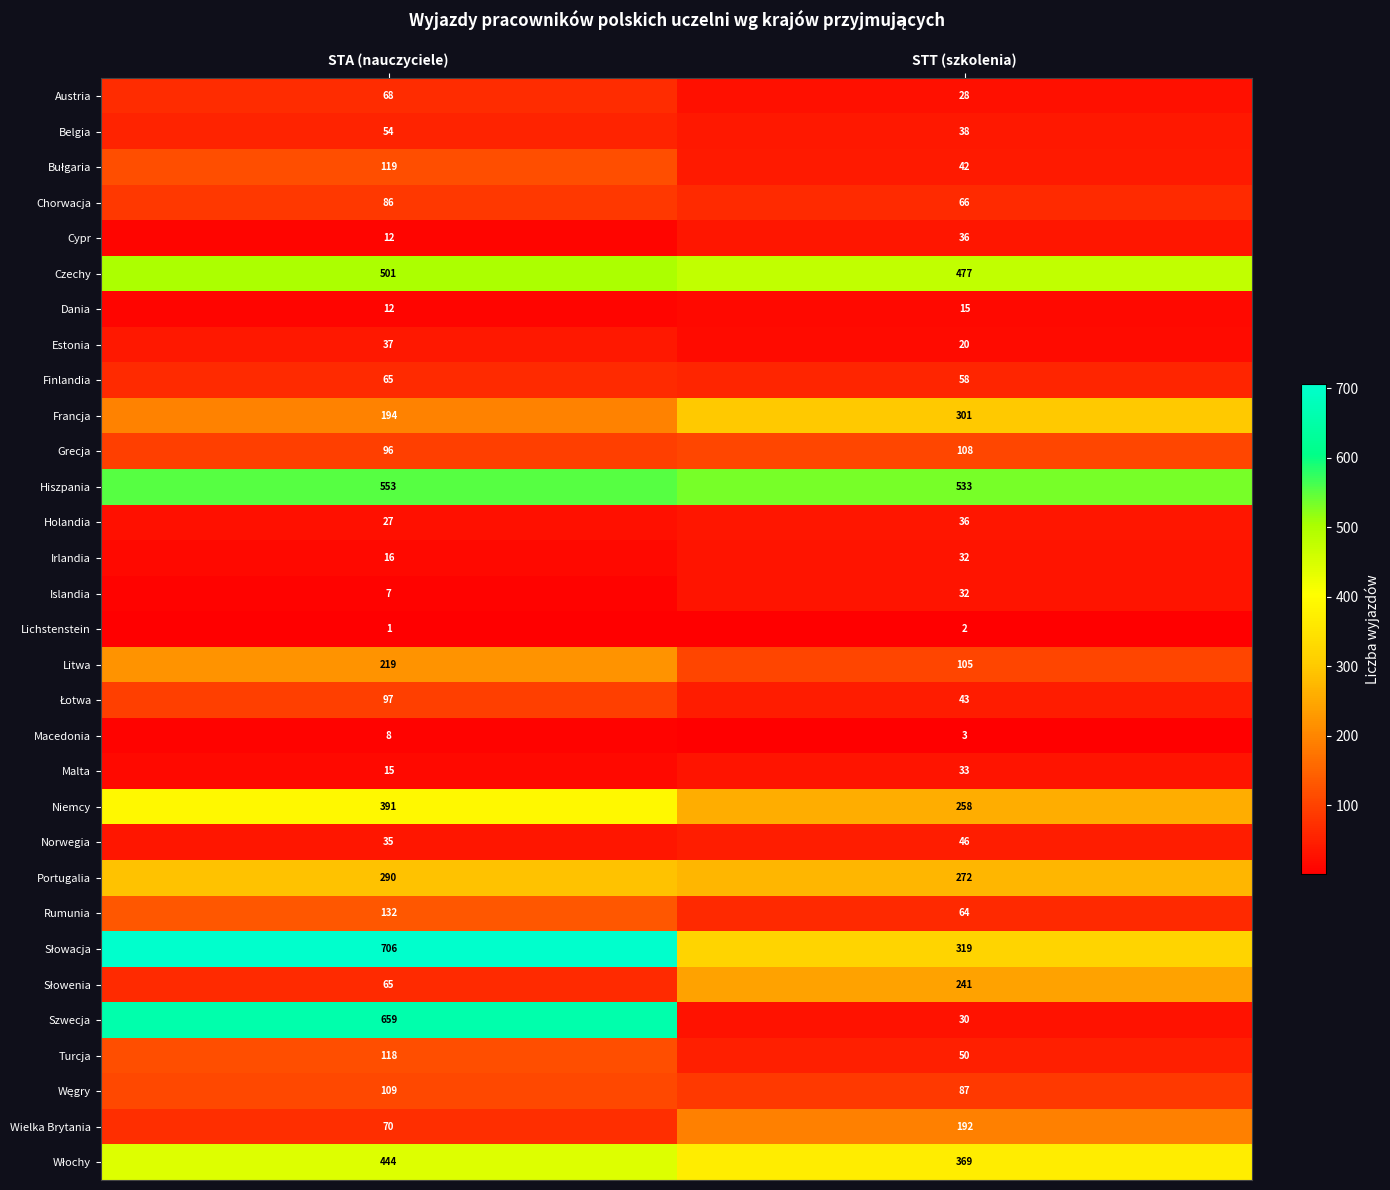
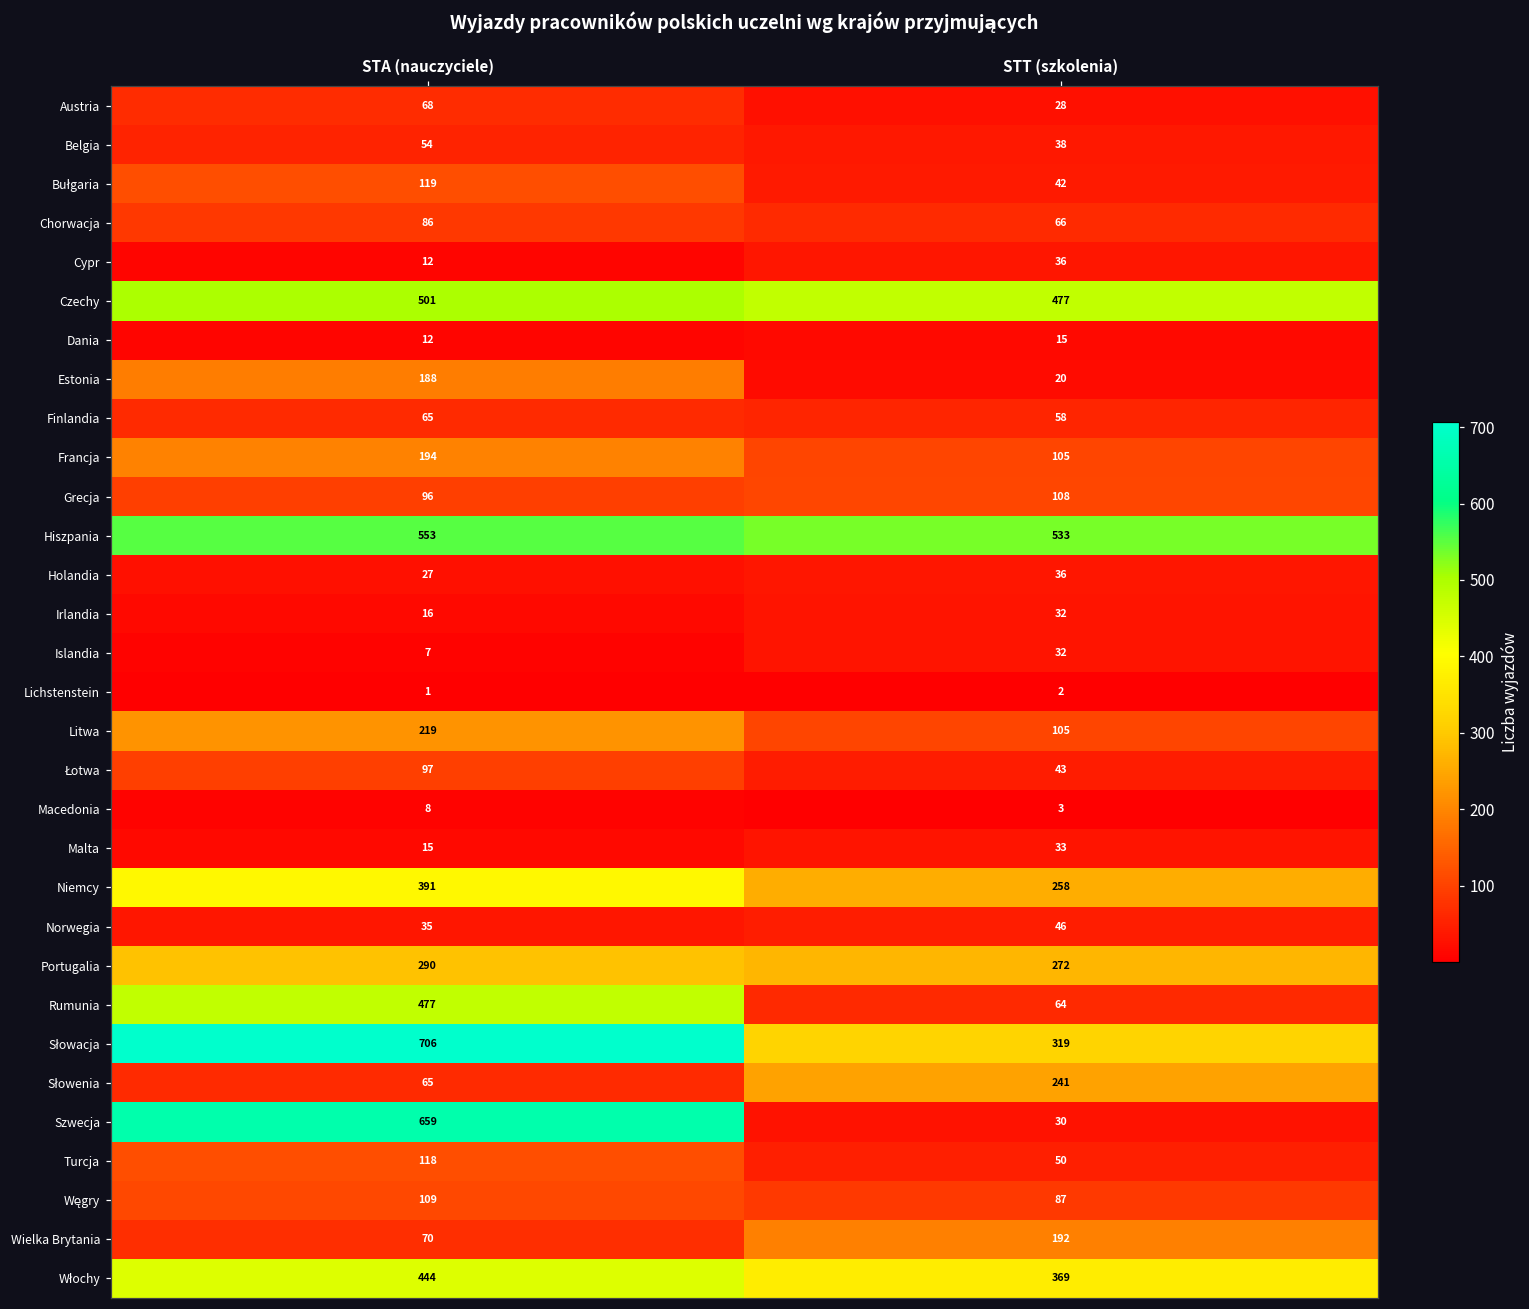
  {
    "Austria": {
      "STA (nauczyciele)": 68,
      "STT (szkolenia)": 28
    },
    "Belgia": {
      "STA (nauczyciele)": 54,
      "STT (szkolenia)": 38
    },
    "Bułgaria": {
      "STA (nauczyciele)": 119,
      "STT (szkolenia)": 42
    },
    "Chorwacja": {
      "STA (nauczyciele)": 86,
      "STT (szkolenia)": 66
    },
    "Cypr": {
      "STA (nauczyciele)": 12,
      "STT (szkolenia)": 36
    },
    "Czechy": {
      "STA (nauczyciele)": 501,
      "STT (szkolenia)": 477
    },
    "Dania": {
      "STA (nauczyciele)": 12,
      "STT (szkolenia)": 15
    },
    "Estonia": {
-     "STA (nauczyciele)": 37,
+     "STA (nauczyciele)": 188,
      "STT (szkolenia)": 20
    },
    "Finlandia": {
      "STA (nauczyciele)": 65,
      "STT (szkolenia)": 58
    },
    "Francja": {
      "STA (nauczyciele)": 194,
-     "STT (szkolenia)": 301
+     "STT (szkolenia)": 105
    },
    "Grecja": {
      "STA (nauczyciele)": 96,
      "STT (szkolenia)": 108
    },
    "Hiszpania": {
      "STA (nauczyciele)": 553,
      "STT (szkolenia)": 533
    },
    "Holandia": {
      "STA (nauczyciele)": 27,
      "STT (szkolenia)": 36
    },
    "Irlandia": {
      "STA (nauczyciele)": 16,
      "STT (szkolenia)": 32
    },
    "Islandia": {
      "STA (nauczyciele)": 7,
      "STT (szkolenia)": 32
    },
    "Lichstenstein": {
      "STA (nauczyciele)": 1,
      "STT (szkolenia)": 2
    },
    "Litwa": {
      "STA (nauczyciele)": 219,
      "STT (szkolenia)": 105
    },
    "Łotwa": {
      "STA (nauczyciele)": 97,
      "STT (szkolenia)": 43
    },
    "Macedonia": {
      "STA (nauczyciele)": 8,
      "STT (szkolenia)": 3
    },
    "Malta": {
      "STA (nauczyciele)": 15,
      "STT (szkolenia)": 33
    },
    "Niemcy": {
      "STA (nauczyciele)": 391,
      "STT (szkolenia)": 258
    },
    "Norwegia": {
      "STA (nauczyciele)": 35,
      "STT (szkolenia)": 46
    },
    "Portugalia": {
      "STA (nauczyciele)": 290,
      "STT (szkolenia)": 272
    },
    "Rumunia": {
-     "STA (nauczyciele)": 132,
+     "STA (nauczyciele)": 477,
      "STT (szkolenia)": 64
    },
    "Słowacja": {
      "STA (nauczyciele)": 706,
      "STT (szkolenia)": 319
    },
    "Słowenia": {
      "STA (nauczyciele)": 65,
      "STT (szkolenia)": 241
    },
    "Szwecja": {
      "STA (nauczyciele)": 659,
      "STT (szkolenia)": 30
    },
    "Turcja": {
      "STA (nauczyciele)": 118,
      "STT (szkolenia)": 50
    },
    "Węgry": {
      "STA (nauczyciele)": 109,
      "STT (szkolenia)": 87
    },
    "Wielka Brytania": {
      "STA (nauczyciele)": 70,
      "STT (szkolenia)": 192
    },
    "Włochy": {
      "STA (nauczyciele)": 444,
      "STT (szkolenia)": 369
    }
  }
